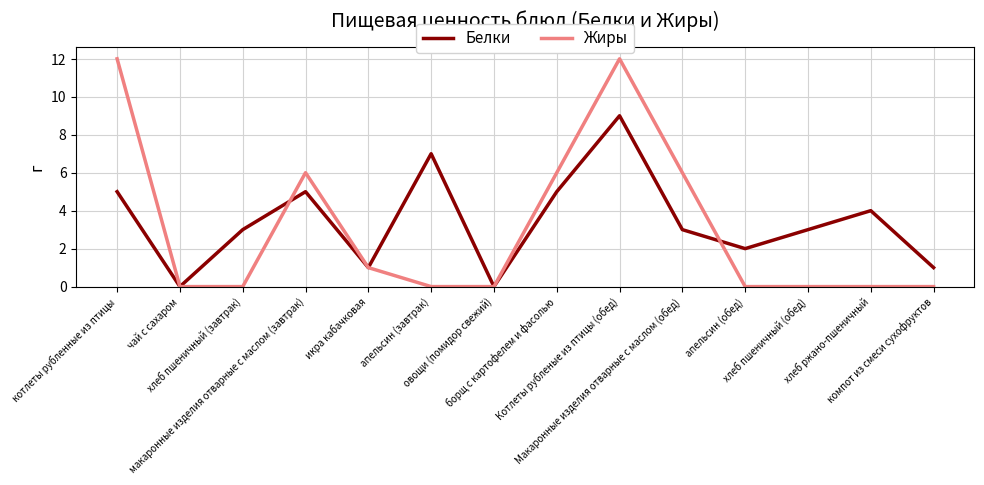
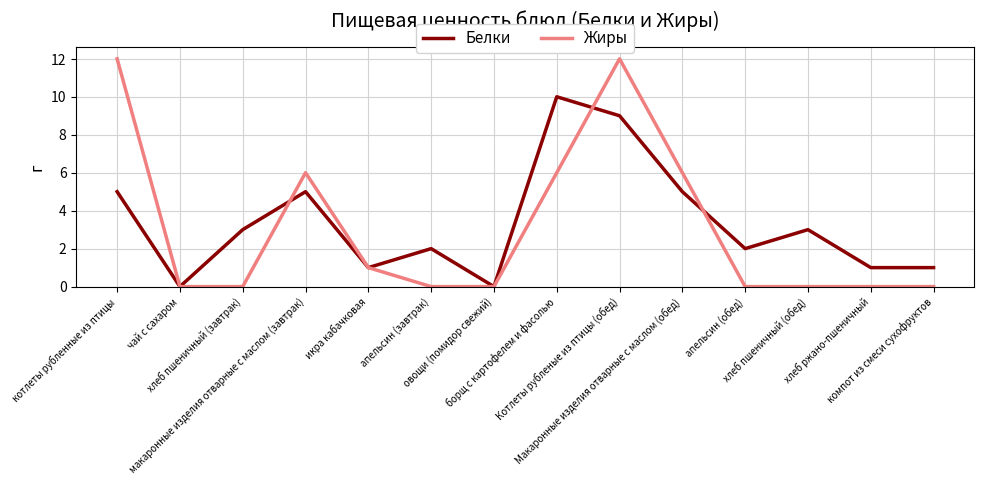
  {
    "Белки": {
      "котлеты рубленные из птицы": 5,
      "хлеб пшеничный (завтрак)": 3,
      "макаронные изделия отварные с маслом (завтрак)": 5,
-     "апельсин (завтрак)": 7,
-     "борщ с картофелем и фасолью": 5,
+     "апельсин (завтрак)": 2,
+     "борщ с картофелем и фасолью": 10,
      "Котлеты рубленые из птицы (обед)": 9,
-     "Макаронные изделия отварные с маслом (обед)": 3,
+     "Макаронные изделия отварные с маслом (обед)": 5,
      "апельсин (обед)": 2,
      "хлеб пшеничный (обед)": 3,
-     "хлеб ржано-пшеничный": 4,
+     "хлеб ржано-пшеничный": 1,
      "компот из смеси сухофруктов": 1
    },
    "Жиры": {
      "котлеты рубленные из птицы": 12,
      "хлеб пшеничный (завтрак)": 0,
      "макаронные изделия отварные с маслом (завтрак)": 6,
      "апельсин (завтрак)": 0,
      "борщ с картофелем и фасолью": 6,
      "Котлеты рубленые из птицы (обед)": 12,
      "Макаронные изделия отварные с маслом (обед)": 6,
      "апельсин (обед)": 0,
      "хлеб пшеничный (обед)": 0,
      "хлеб ржано-пшеничный": 0,
      "компот из смеси сухофруктов": 0
    }
  }
